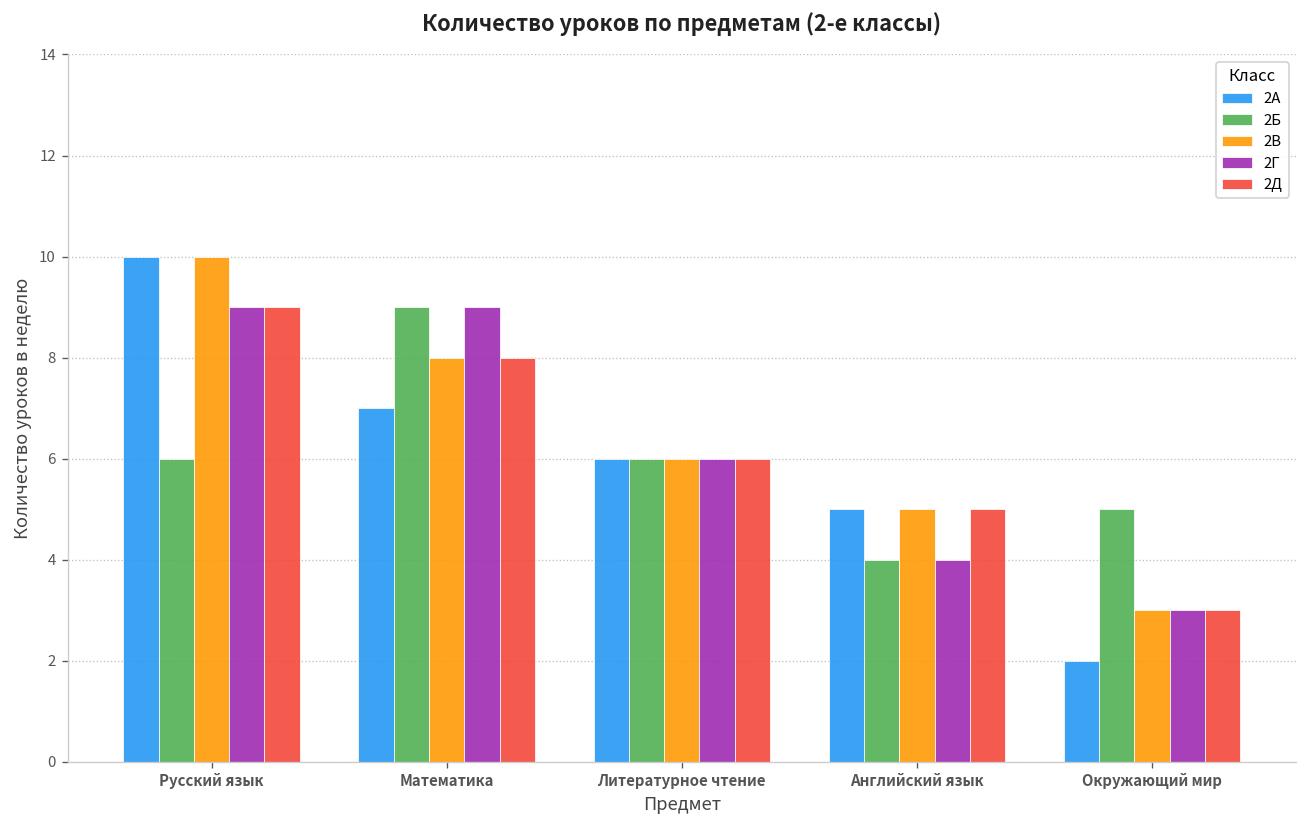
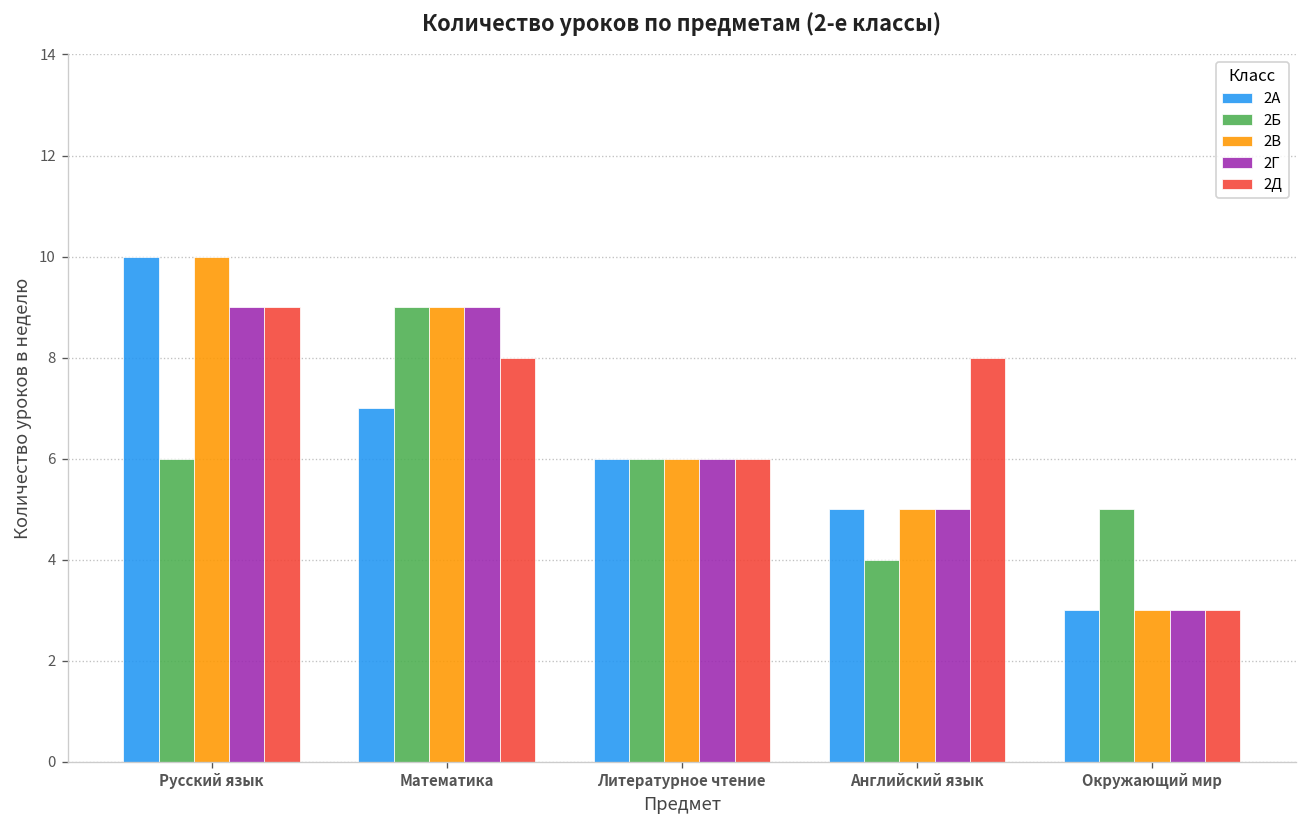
  {
    "2А": {
      "Русский язык": 10,
      "Математика": 7,
      "Литературное чтение": 6,
      "Английский язык": 5,
-     "Окружающий мир": 2
+     "Окружающий мир": 3
    },
    "2Б": {
      "Русский язык": 6,
      "Математика": 9,
      "Литературное чтение": 6,
      "Английский язык": 4,
      "Окружающий мир": 5
    },
    "2В": {
      "Русский язык": 10,
-     "Математика": 8,
+     "Математика": 9,
      "Литературное чтение": 6,
      "Английский язык": 5,
      "Окружающий мир": 3
    },
    "2Г": {
      "Русский язык": 9,
      "Математика": 9,
      "Литературное чтение": 6,
-     "Английский язык": 4,
+     "Английский язык": 5,
      "Окружающий мир": 3
    },
    "2Д": {
      "Русский язык": 9,
      "Математика": 8,
      "Литературное чтение": 6,
-     "Английский язык": 5,
+     "Английский язык": 8,
      "Окружающий мир": 3
    }
  }
